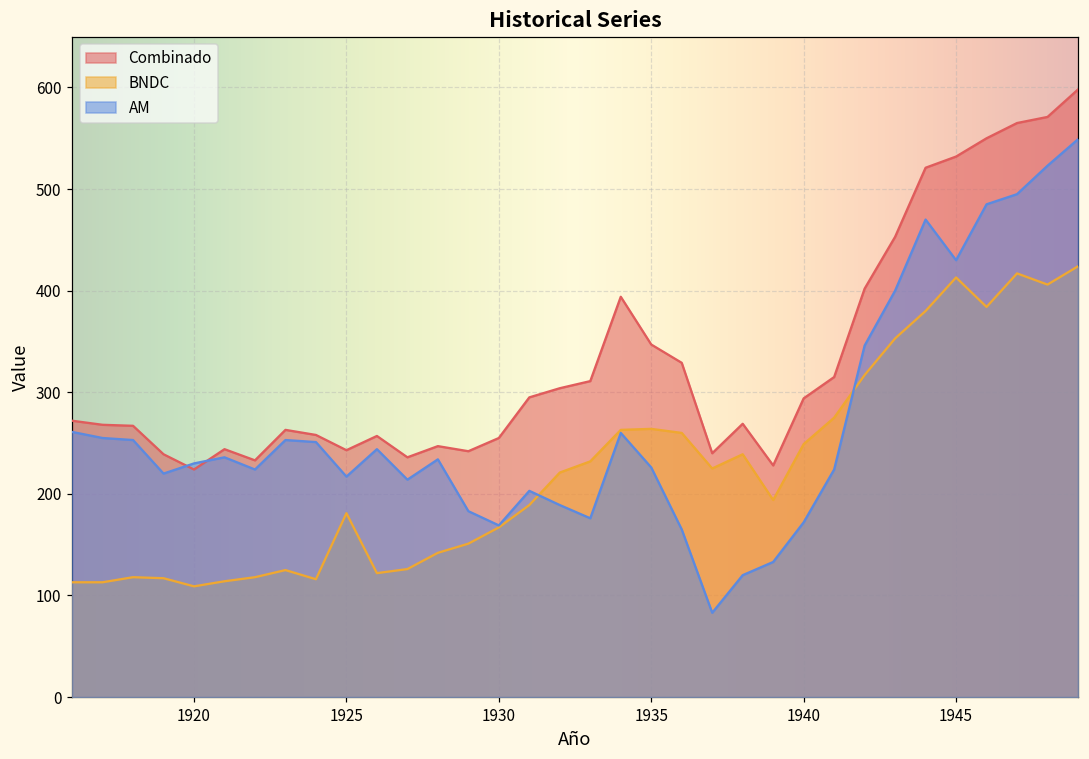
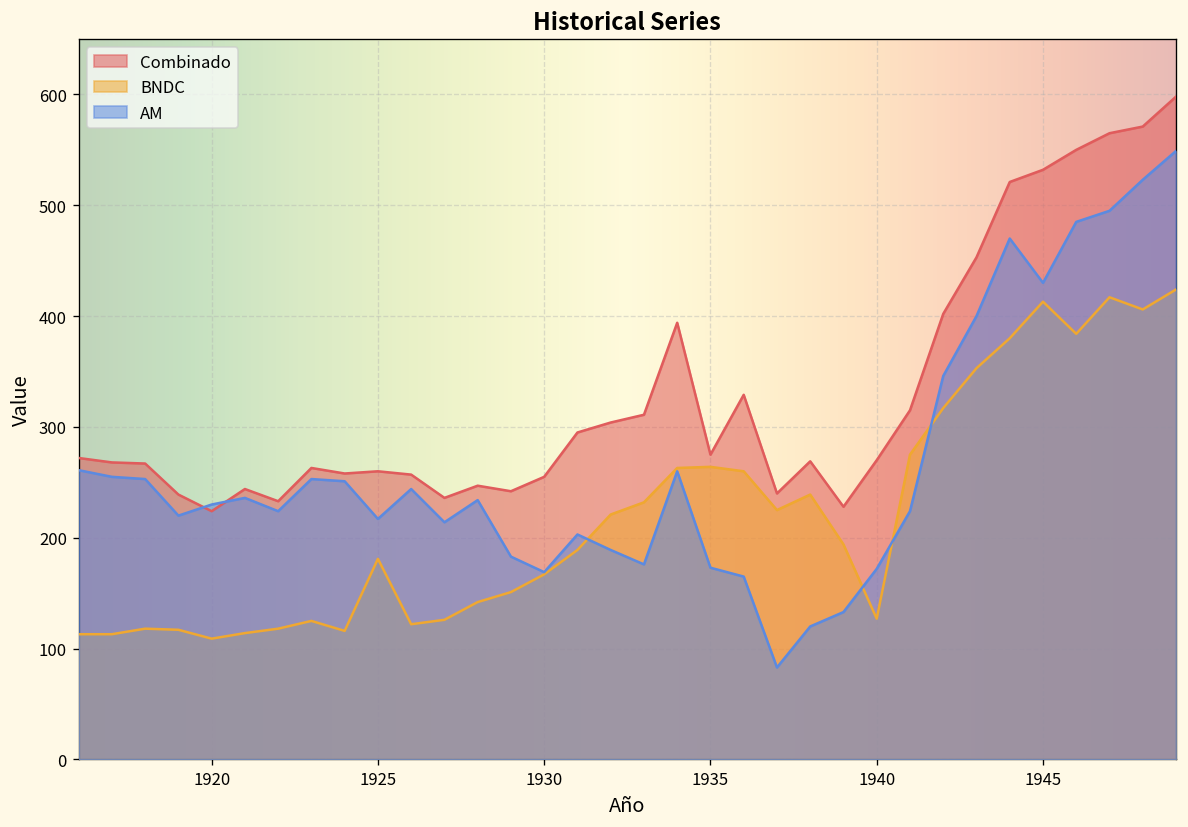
  {
    "Combinado": {
      "1920": 220,
-     "1925": 240,
+     "1925": 260,
      "1930": 260,
-     "1935": 350,
-     "1940": 290,
+     "1935": 280,
+     "1940": 270,
      "1945": 530
    },
    "BNDC": {
      "1920": 110,
      "1925": 180,
      "1935": 260,
-     "1940": 250,
+     "1940": 130,
      "1945": 410
    },
    "AM": {
      "1920": 230,
      "1925": 220,
-     "1935": 230,
+     "1935": 170,
      "1940": 170,
      "1945": 430
    }
  }
